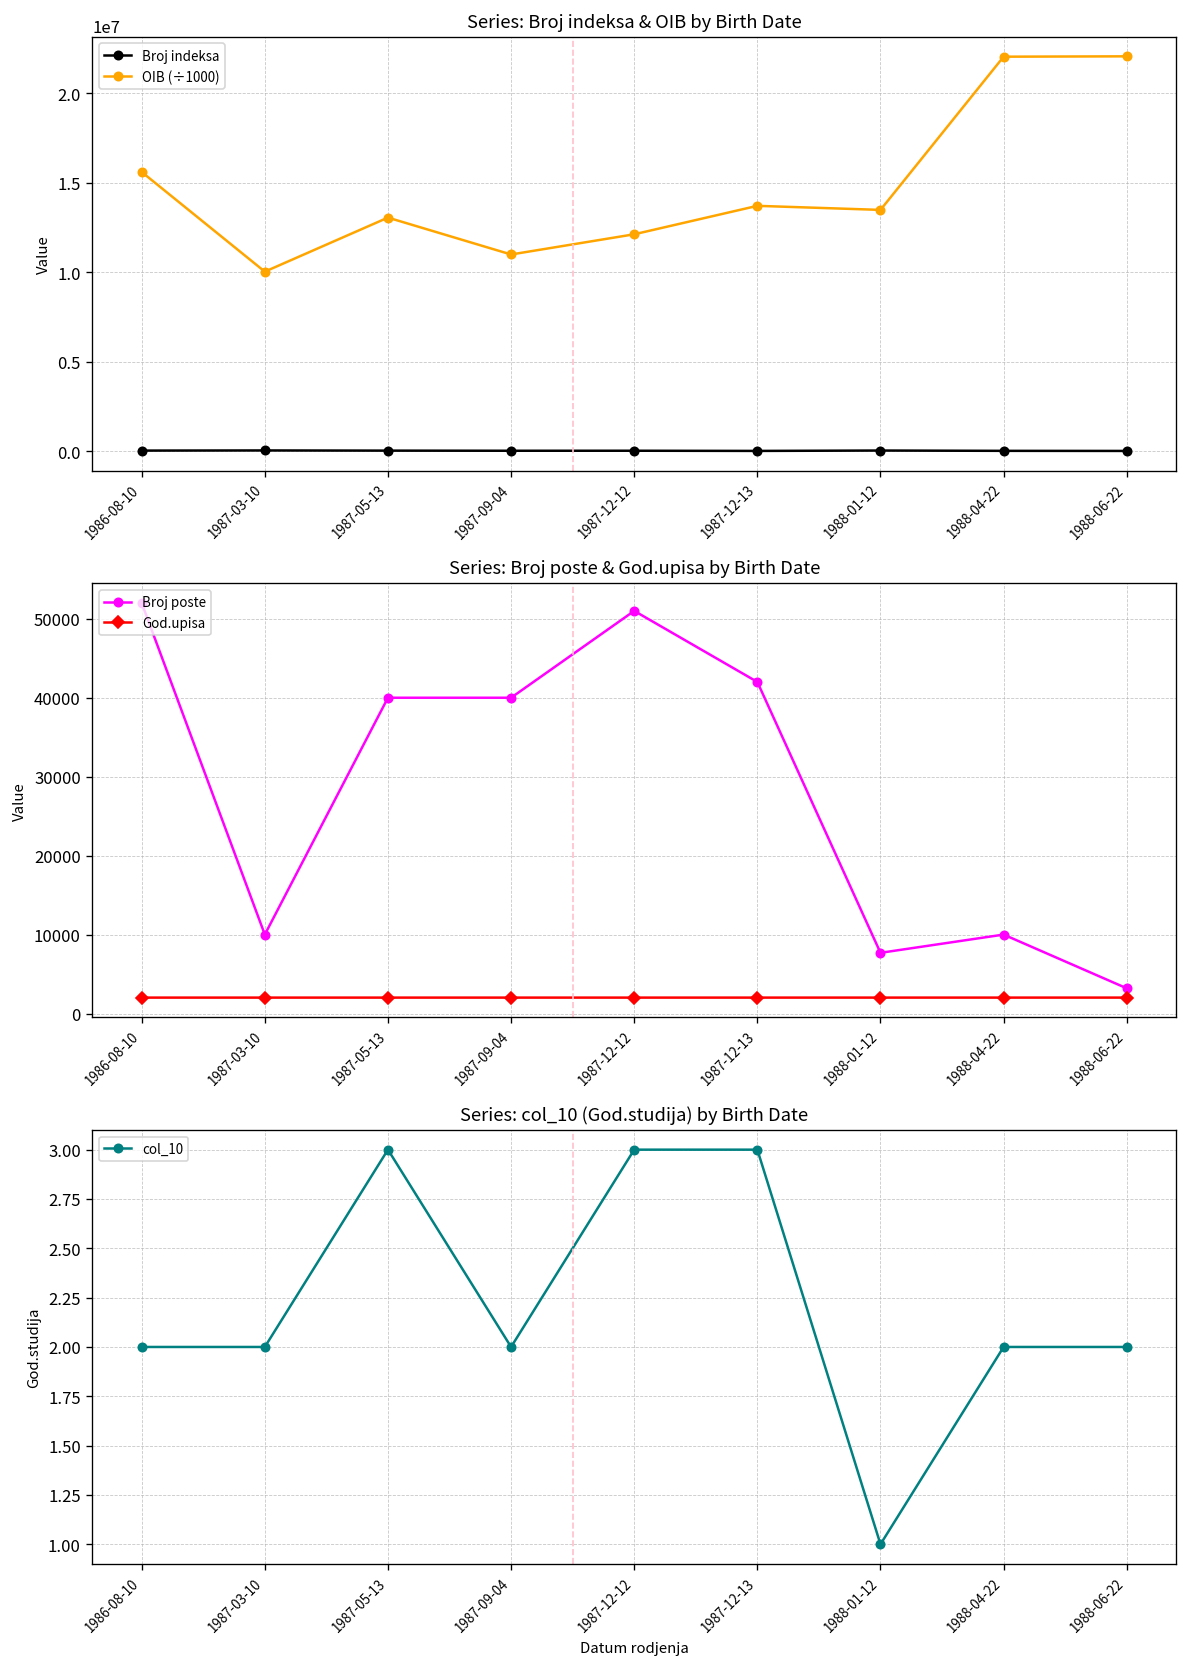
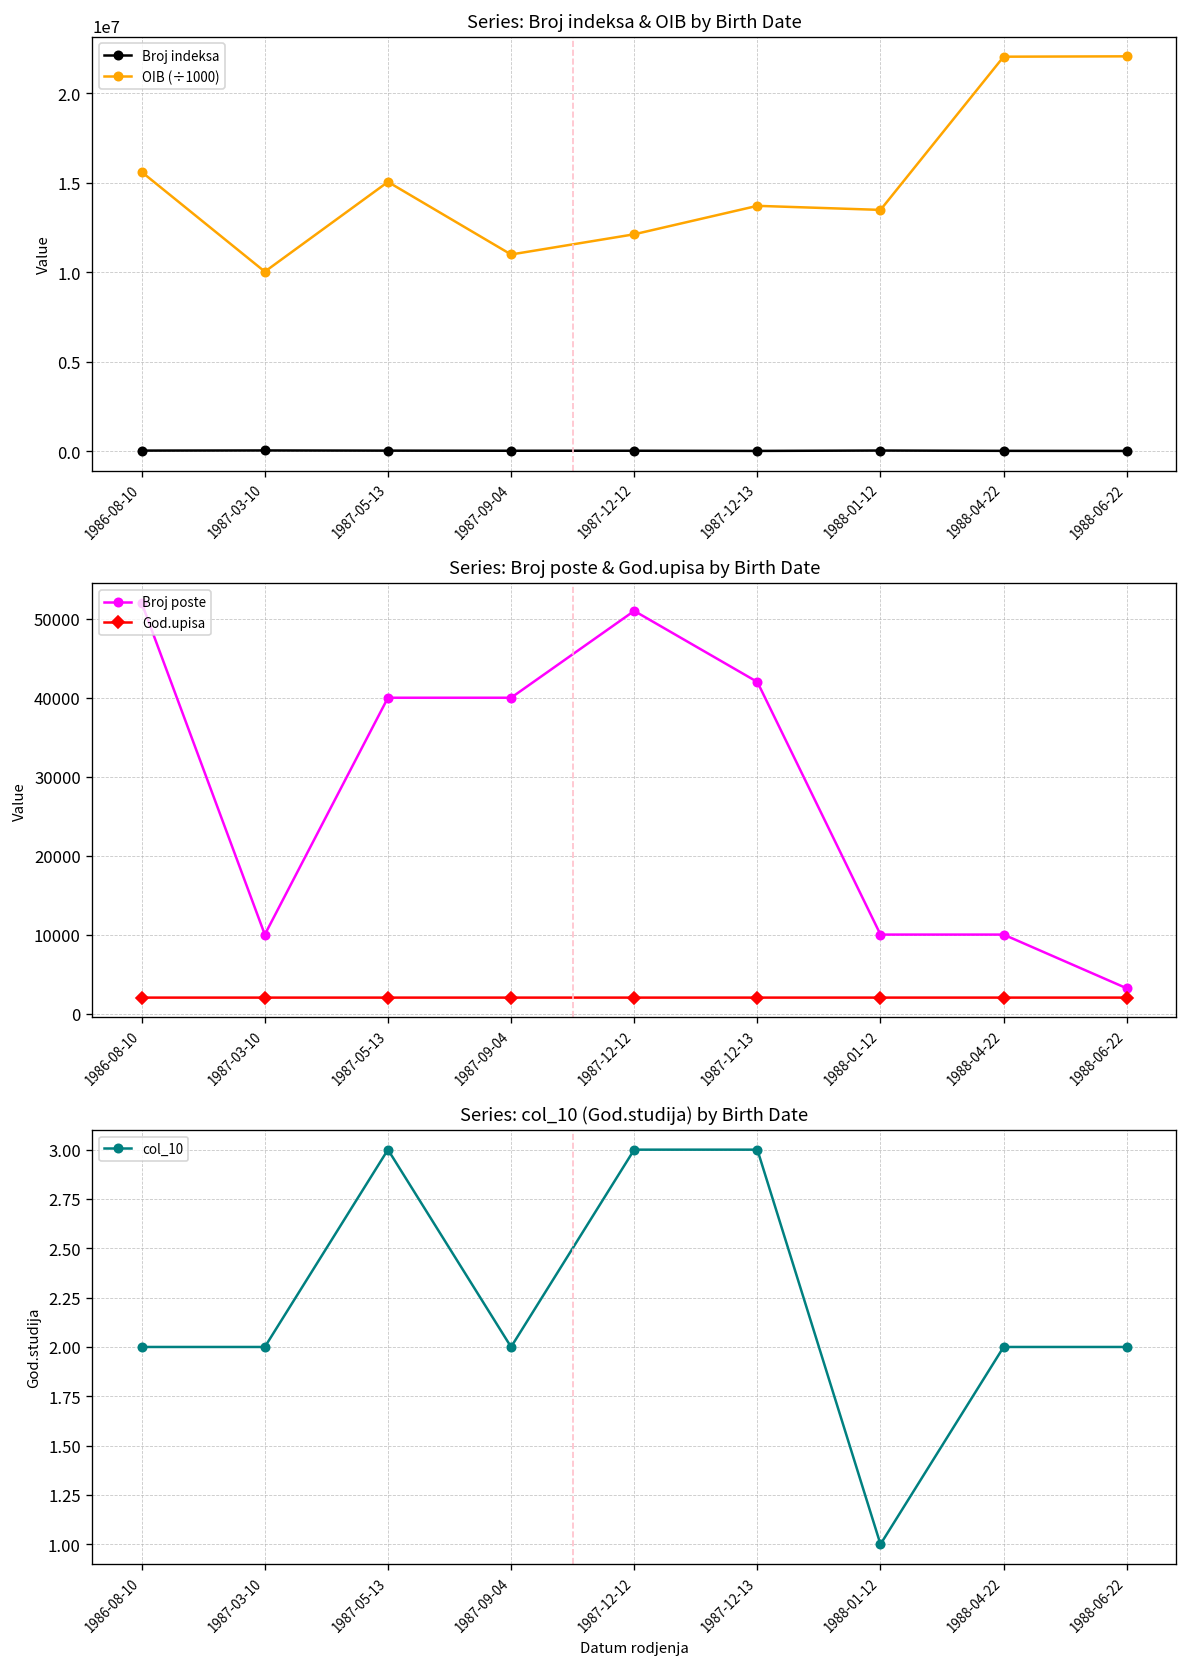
  {
    "Series: Broj indeksa & OIB by Birth Date": {
      "Broj indeksa": {
        "1986-08-10": 0,
        "1987-03-10": 100000,
        "1987-05-13": 0,
        "1987-09-04": 0,
        "1987-12-12": 0,
        "1987-12-13": 0,
        "1988-01-12": 0,
        "1988-04-22": 0,
        "1988-06-22": 0
      },
      "OIB (÷1000)": {
        "1986-08-10": 15600000,
        "1987-03-10": 10000000,
-       "1987-05-13": 13100000,
+       "1987-05-13": 15100000,
        "1987-09-04": 11000000,
        "1987-12-12": 12100000,
        "1987-12-13": 13700000,
        "1988-01-12": 13500000,
        "1988-04-22": 22000000,
        "1988-06-22": 22100000
      }
    },
    "Series: Broj poste & God.upisa by Birth Date": {
      "Broj poste": {
        "1987-03-10": 10000,
        "1987-05-13": 40000,
        "1987-09-04": 40000,
        "1987-12-12": 51000,
        "1987-12-13": 42000,
-       "1988-01-12": 8000,
+       "1988-01-12": 10000,
        "1988-04-22": 10000,
        "1988-06-22": 3000
      },
      "God.upisa": {
        "1986-08-10": 2000,
        "1987-03-10": 2000,
        "1987-05-13": 2000,
        "1987-09-04": 2000,
        "1987-12-12": 2000,
        "1987-12-13": 2000,
        "1988-01-12": 2000,
        "1988-04-22": 2000,
        "1988-06-22": 2000
      }
    },
    "Series: col_10 (God.studija) by Birth Date": {
      "1986-08-10": 2.00,
      "1987-03-10": 2.00,
      "1987-05-13": 3.00,
      "1987-09-04": 2.00,
      "1987-12-12": 3.00,
      "1987-12-13": 3.00,
      "1988-01-12": 1.00,
      "1988-04-22": 2.00,
      "1988-06-22": 2.00
    }
  }
